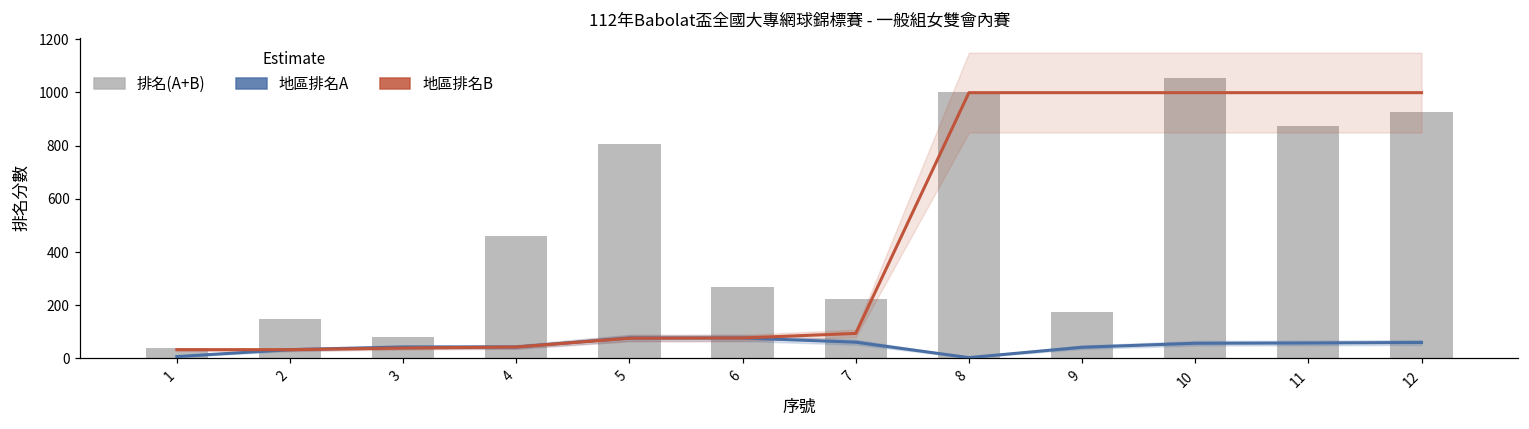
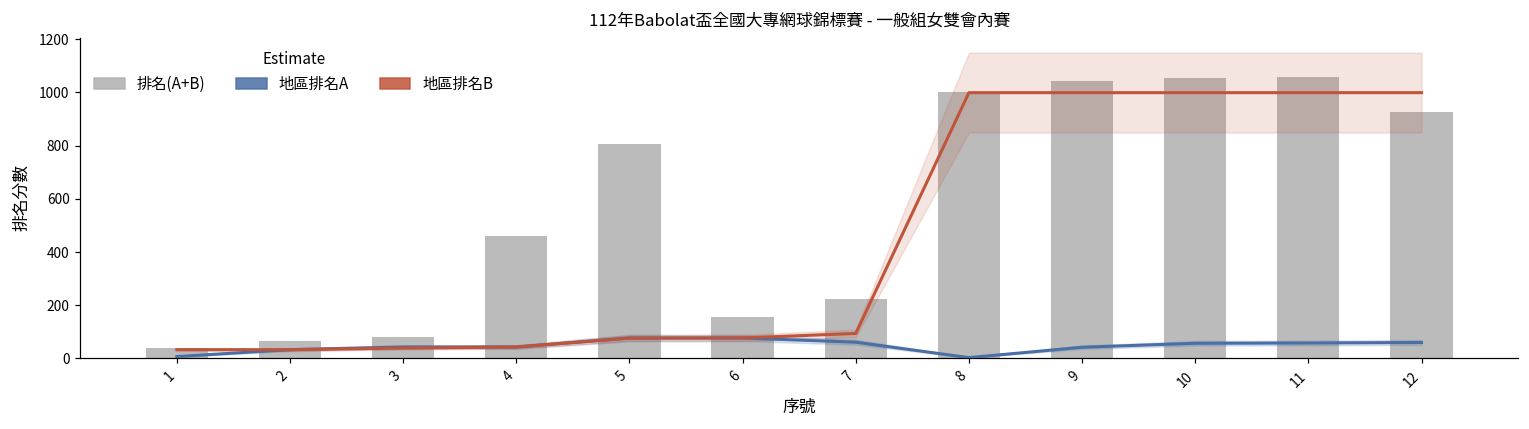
  {
    "排名(A+B)": {
      "1": 40,
-     "2": 150,
+     "2": 70,
      "3": 80,
      "4": 460,
      "5": 810,
-     "6": 270,
+     "6": 150,
      "7": 220,
      "8": 1000,
-     "9": 170,
+     "9": 1040,
      "10": 1060,
-     "11": 870,
+     "11": 1060,
      "12": 930
    }
  }
